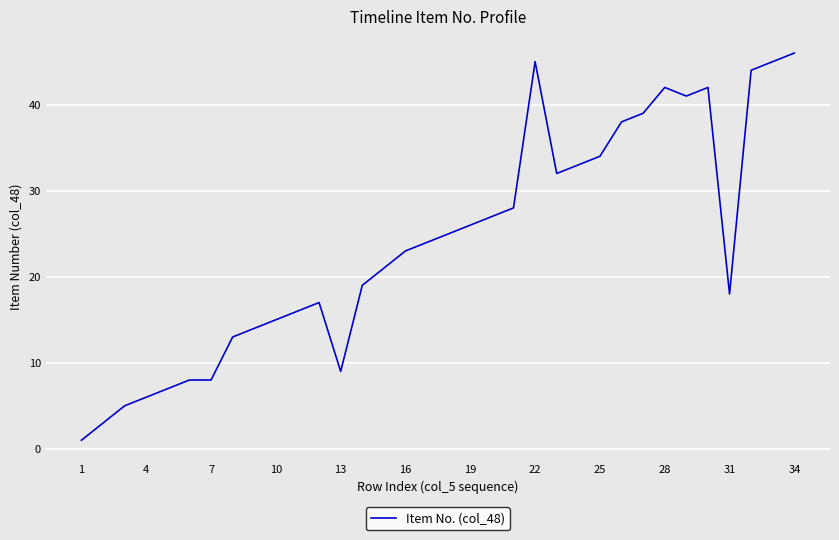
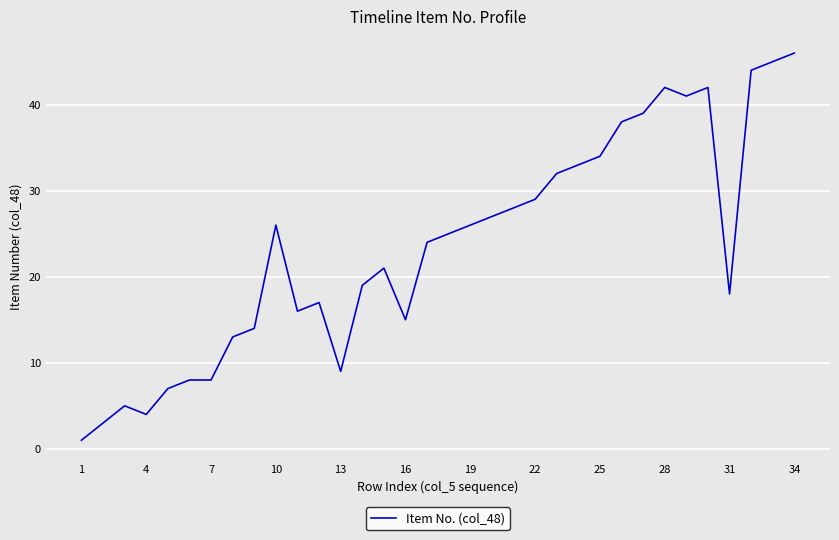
  {
    "1": 1,
-   "4": 6,
+   "4": 4,
    "7": 8,
-   "10": 15,
+   "10": 26,
    "13": 9,
-   "16": 23,
+   "16": 15,
    "19": 26,
-   "22": 45,
+   "22": 29,
    "25": 34,
    "28": 42,
    "31": 18,
    "34": 46
  }
